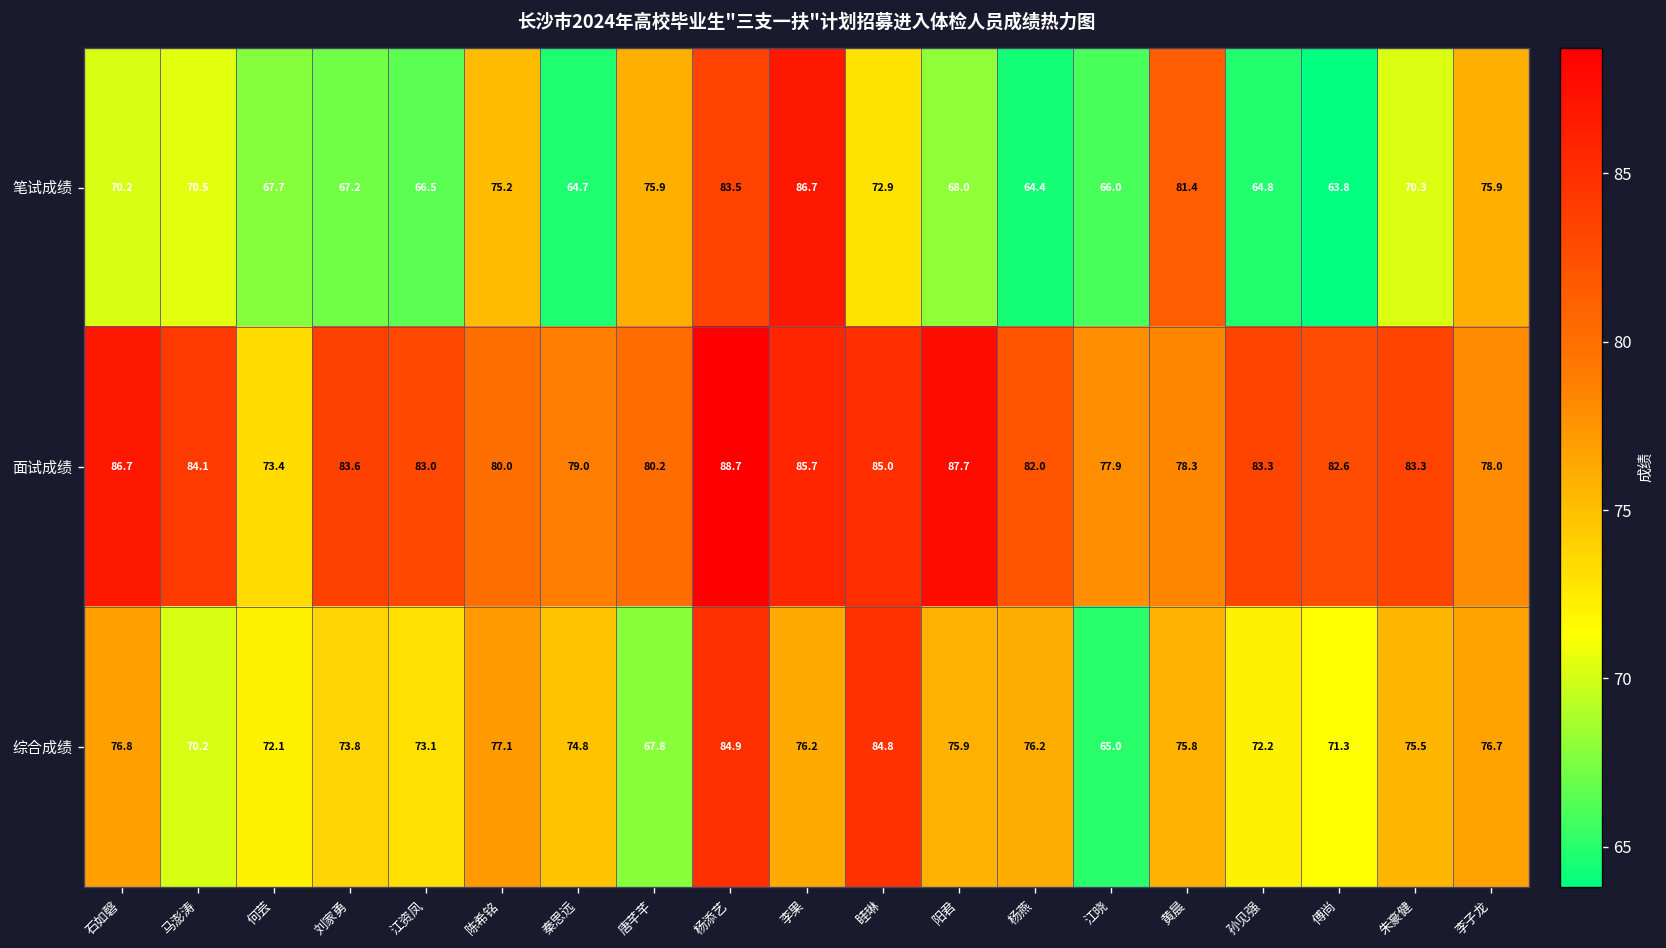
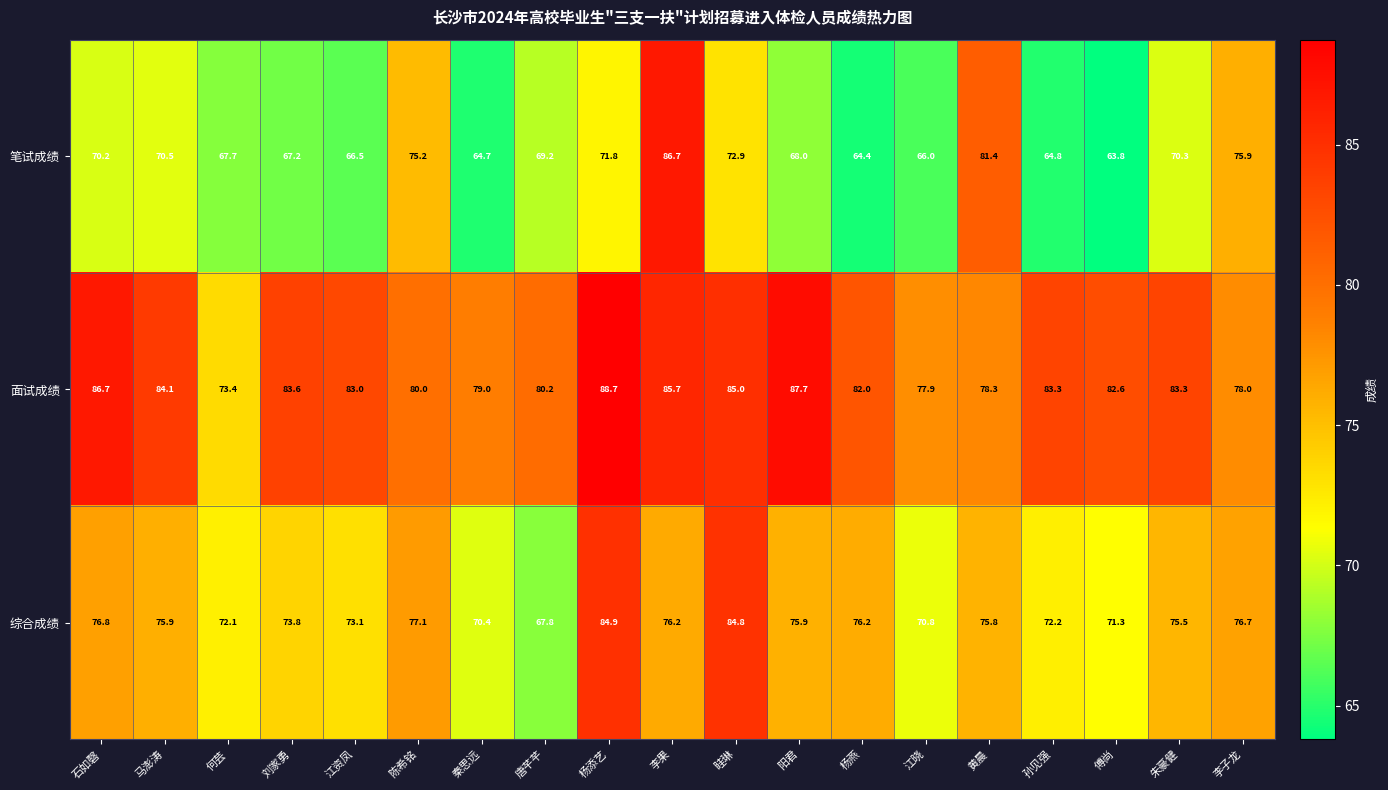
  {
    "笔试成绩": {
      "石如磬": 70.2,
      "马澎涛": 70.5,
      "何芸": 67.7,
      "刘家勇": 67.2,
      "江资凤": 66.5,
      "陈希铭": 75.2,
      "秦思远": 64.7,
-     "唐芊芊": 75.9,
-     "杨添艺": 83.5,
+     "唐芊芊": 69.2,
+     "杨添艺": 71.8,
      "李果": 86.7,
      "眭琳": 72.9,
      "阳君": 68.0,
      "杨燕": 64.4,
      "江晓": 66.0,
      "黄晨": 81.4,
      "孙见强": 64.8,
      "傅尚": 63.8,
      "朱豪健": 70.3,
      "李子龙": 75.9
    },
    "面试成绩": {
      "石如磬": 86.7,
      "马澎涛": 84.1,
      "何芸": 73.4,
      "刘家勇": 83.6,
      "江资凤": 83.0,
      "陈希铭": 80.0,
      "秦思远": 79.0,
      "唐芊芊": 80.2,
      "杨添艺": 88.7,
      "李果": 85.7,
      "眭琳": 85.0,
      "阳君": 87.7,
      "杨燕": 82.0,
      "江晓": 77.9,
      "黄晨": 78.3,
      "孙见强": 83.3,
      "傅尚": 82.6,
      "朱豪健": 83.3,
      "李子龙": 78.0
    },
    "综合成绩": {
      "石如磬": 76.8,
-     "马澎涛": 70.2,
+     "马澎涛": 75.9,
      "何芸": 72.1,
      "刘家勇": 73.8,
      "江资凤": 73.1,
      "陈希铭": 77.1,
-     "秦思远": 74.8,
+     "秦思远": 70.4,
      "唐芊芊": 67.8,
      "杨添艺": 84.9,
      "李果": 76.2,
      "眭琳": 84.8,
      "阳君": 75.9,
      "杨燕": 76.2,
-     "江晓": 65.0,
+     "江晓": 70.8,
      "黄晨": 75.8,
      "孙见强": 72.2,
      "傅尚": 71.3,
      "朱豪健": 75.5,
      "李子龙": 76.7
    }
  }
